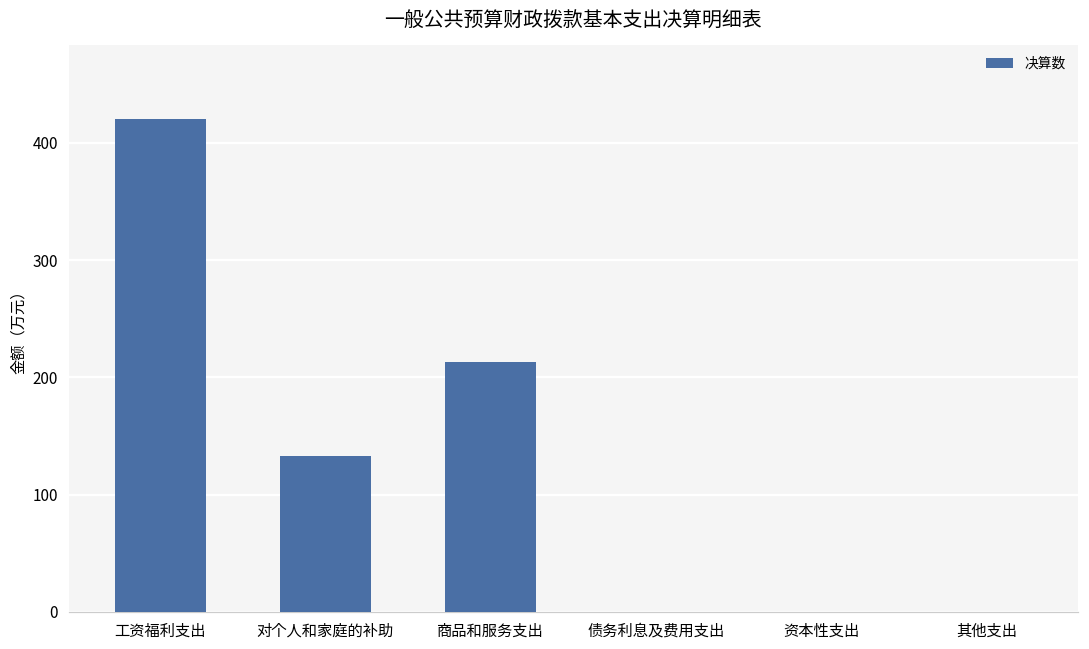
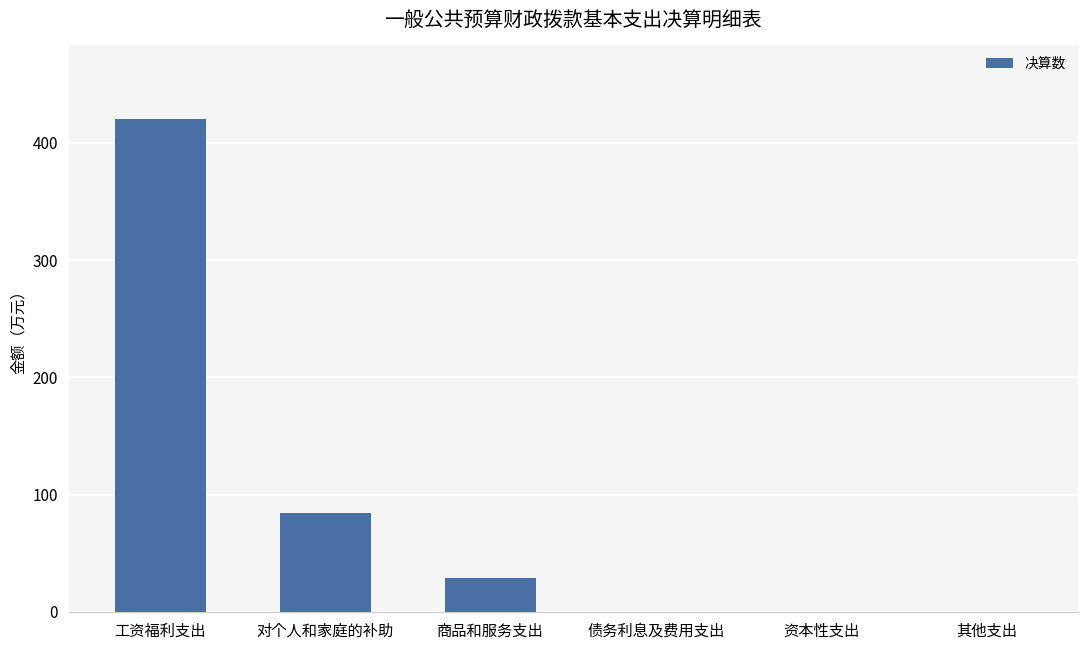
  {
    "工资福利支出": 421,
-   "对个人和家庭的补助": 133,
-   "商品和服务支出": 213,
+   "对个人和家庭的补助": 84,
+   "商品和服务支出": 29,
    "债务利息及费用支出": 0,
    "资本性支出": 0,
    "其他支出": 0
  }
